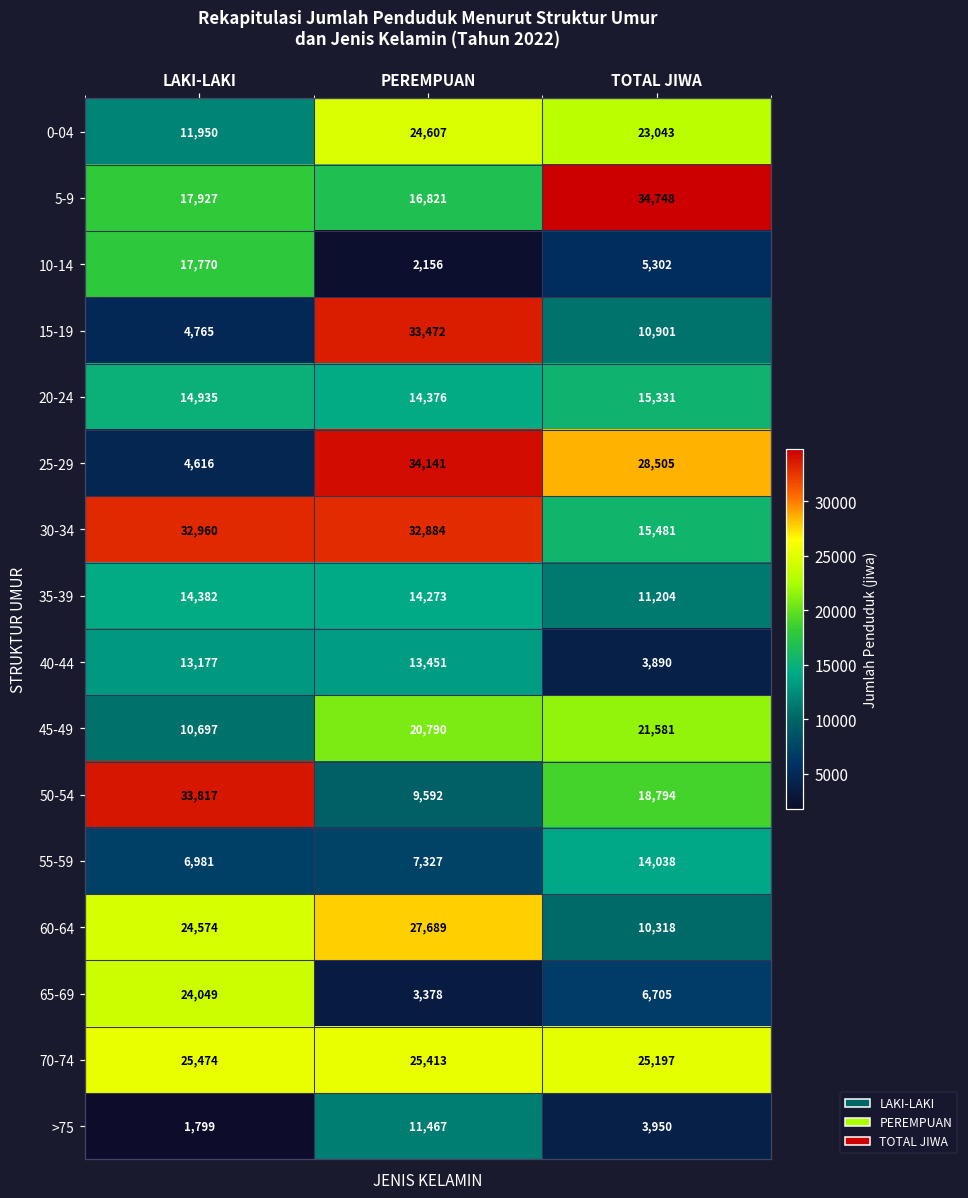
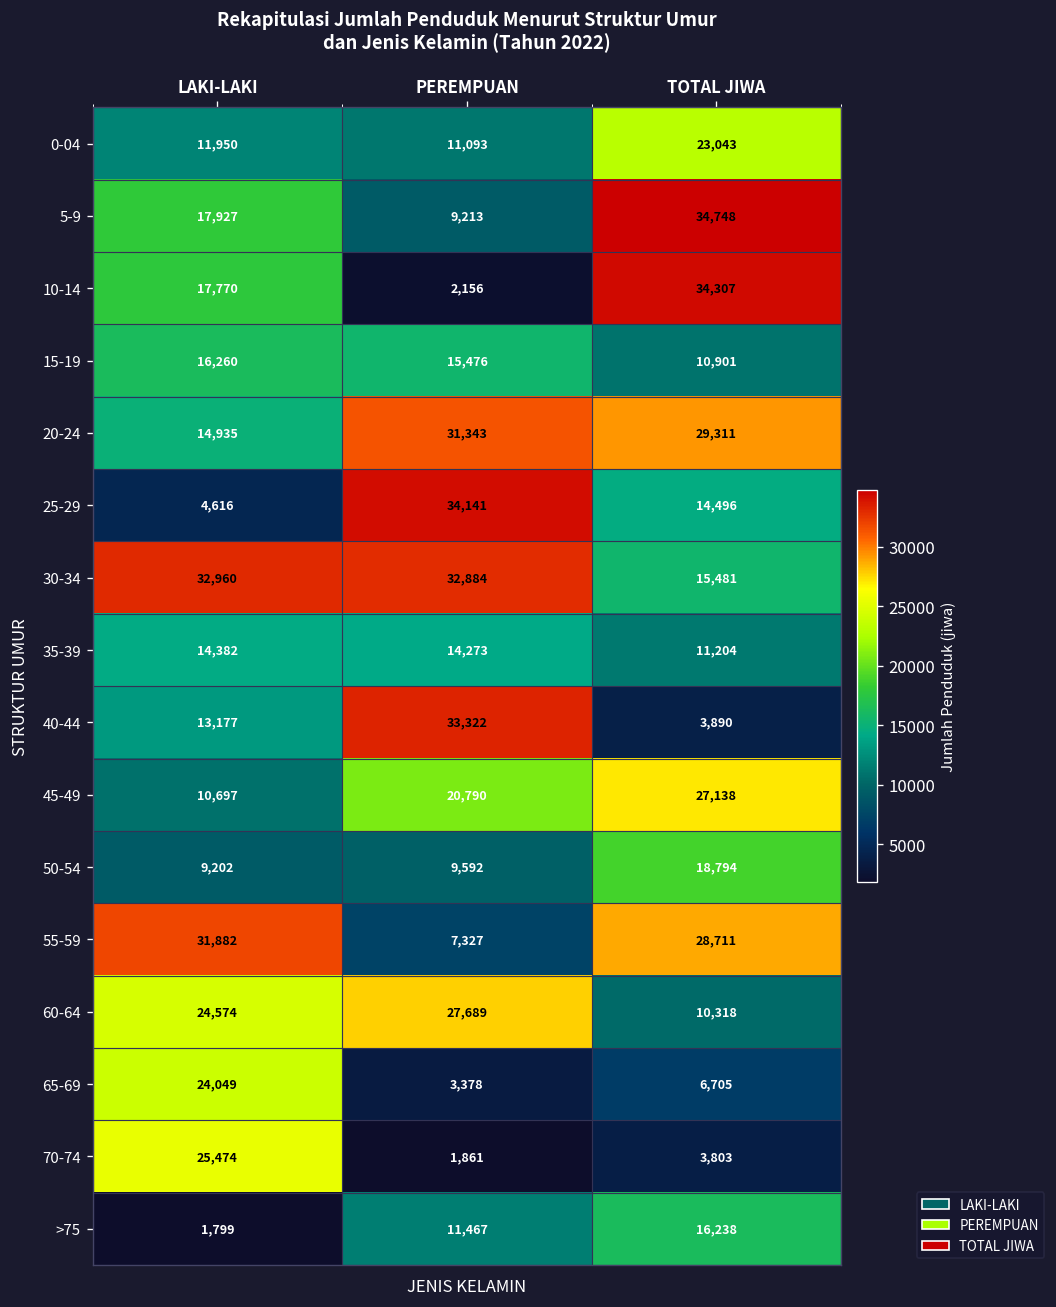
  {
    "0-04": {
      "LAKI-LAKI": "11,950",
-     "PEREMPUAN": "24,607",
+     "PEREMPUAN": "11,093",
      "TOTAL JIWA": "23,043"
    },
    "5-9": {
      "LAKI-LAKI": "17,927",
-     "PEREMPUAN": "16,821",
+     "PEREMPUAN": "9,213",
      "TOTAL JIWA": "34,748"
    },
    "10-14": {
      "LAKI-LAKI": "17,770",
      "PEREMPUAN": "2,156",
-     "TOTAL JIWA": "5,302"
+     "TOTAL JIWA": "34,307"
    },
    "15-19": {
-     "LAKI-LAKI": "4,765",
-     "PEREMPUAN": "33,472",
+     "LAKI-LAKI": "16,260",
+     "PEREMPUAN": "15,476",
      "TOTAL JIWA": "10,901"
    },
    "20-24": {
      "LAKI-LAKI": "14,935",
-     "PEREMPUAN": "14,376",
-     "TOTAL JIWA": "15,331"
+     "PEREMPUAN": "31,343",
+     "TOTAL JIWA": "29,311"
    },
    "25-29": {
      "LAKI-LAKI": "4,616",
      "PEREMPUAN": "34,141",
-     "TOTAL JIWA": "28,505"
+     "TOTAL JIWA": "14,496"
    },
    "30-34": {
      "LAKI-LAKI": "32,960",
      "PEREMPUAN": "32,884",
      "TOTAL JIWA": "15,481"
    },
    "35-39": {
      "LAKI-LAKI": "14,382",
      "PEREMPUAN": "14,273",
      "TOTAL JIWA": "11,204"
    },
    "40-44": {
      "LAKI-LAKI": "13,177",
-     "PEREMPUAN": "13,451",
+     "PEREMPUAN": "33,322",
      "TOTAL JIWA": "3,890"
    },
    "45-49": {
      "LAKI-LAKI": "10,697",
      "PEREMPUAN": "20,790",
-     "TOTAL JIWA": "21,581"
+     "TOTAL JIWA": "27,138"
    },
    "50-54": {
-     "LAKI-LAKI": "33,817",
+     "LAKI-LAKI": "9,202",
      "PEREMPUAN": "9,592",
      "TOTAL JIWA": "18,794"
    },
    "55-59": {
-     "LAKI-LAKI": "6,981",
+     "LAKI-LAKI": "31,882",
      "PEREMPUAN": "7,327",
-     "TOTAL JIWA": "14,038"
+     "TOTAL JIWA": "28,711"
    },
    "60-64": {
      "LAKI-LAKI": "24,574",
      "PEREMPUAN": "27,689",
      "TOTAL JIWA": "10,318"
    },
    "65-69": {
      "LAKI-LAKI": "24,049",
      "PEREMPUAN": "3,378",
      "TOTAL JIWA": "6,705"
    },
    "70-74": {
      "LAKI-LAKI": "25,474",
-     "PEREMPUAN": "25,413",
-     "TOTAL JIWA": "25,197"
+     "PEREMPUAN": "1,861",
+     "TOTAL JIWA": "3,803"
    },
    ">75": {
      "LAKI-LAKI": "1,799",
      "PEREMPUAN": "11,467",
-     "TOTAL JIWA": "3,950"
+     "TOTAL JIWA": "16,238"
    }
  }
